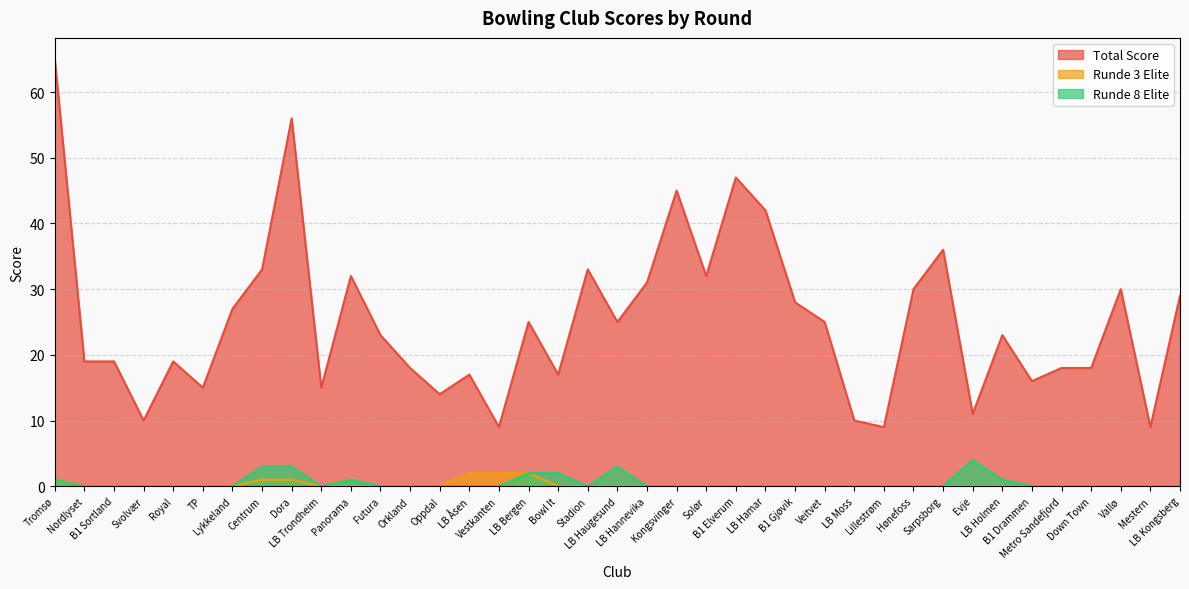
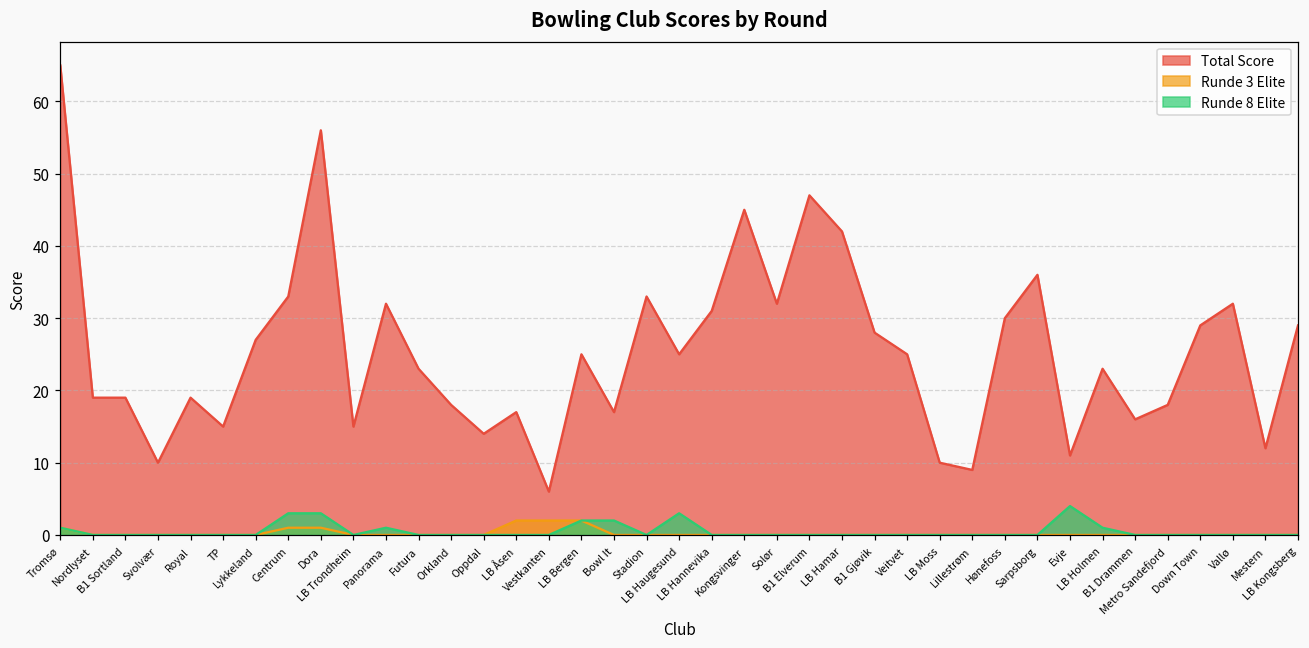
  {
    "Total Score": {
      "Tromsø": 65,
      "Nordlyset": 19,
      "B1 Sortland": 19,
      "Svolvær": 10,
      "Royal": 19,
      "TP": 15,
      "Lykkeland": 27,
      "Centrum": 33,
      "Dora": 56,
      "LB Trondheim": 15,
      "Panorama": 32,
      "Futura": 23,
      "Orkland": 18,
      "Oppdal": 14,
      "LB Åsen": 17,
-     "Vestkanten": 9,
+     "Vestkanten": 6,
      "LB Bergen": 25,
      "Bowl It": 17,
      "Stadion": 33,
      "LB Haugesund": 25,
      "LB Hannevika": 31,
      "Kongsvinger": 45,
      "Solør": 32,
      "B1 Elverum": 47,
      "LB Hamar": 42,
      "B1 Gjøvik": 28,
      "Veitvet": 25,
      "LB Moss": 10,
      "Lillestrøm": 9,
      "Hønefoss": 30,
      "Sarpsborg": 36,
      "Evje": 11,
      "LB Holmen": 23,
      "B1 Drammen": 16,
      "Metro Sandefjord": 18,
-     "Down Town": 18,
-     "Vallø": 30,
-     "Mestern": 9,
+     "Down Town": 29,
+     "Vallø": 32,
+     "Mestern": 12,
      "LB Kongsberg": 29
    },
    "Runde 3 Elite": {
      "Centrum": 1,
      "Dora": 1,
      "Panorama": 0,
      "LB Åsen": 2,
      "Vestkanten": 2,
      "Bowl It": 0,
      "LB Haugesund": 0,
      "Evje": 0,
      "LB Holmen": 0
    },
    "Runde 8 Elite": {
      "Centrum": 3,
      "Dora": 3,
      "Panorama": 1,
      "LB Åsen": 0,
      "Vestkanten": 0,
      "Bowl It": 2,
      "LB Haugesund": 3,
      "Evje": 4,
      "LB Holmen": 1
    }
  }
